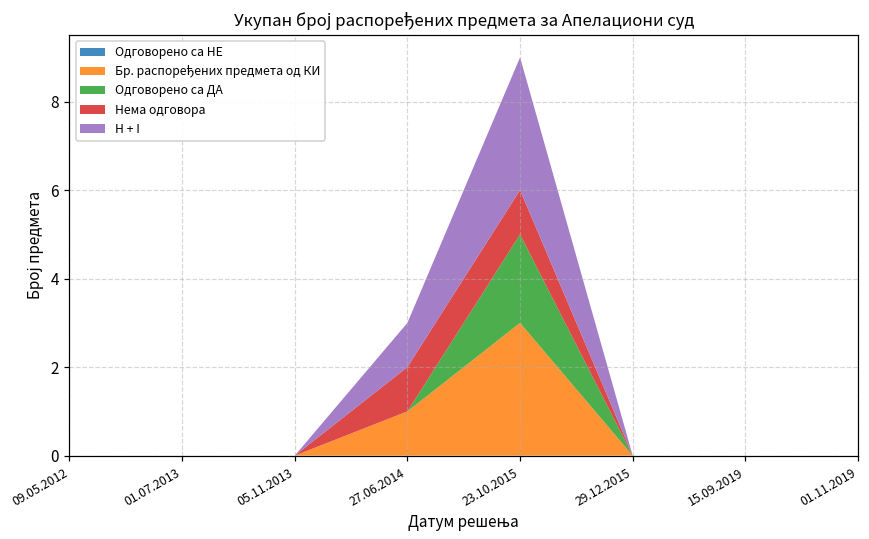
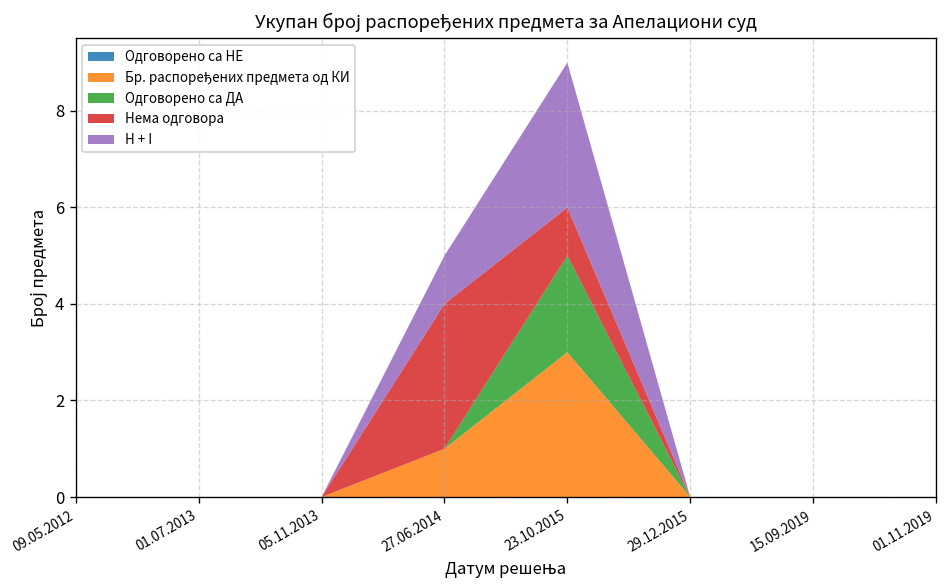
  {
    "Одговорено са НЕ": {
      "27.06.2014": 0,
      "23.10.2015": 0
    },
    "Бр. распоређених предмета од КИ": {
      "23.10.2015": 3
    },
    "Одговорено са ДА": {
      "23.10.2015": 2
    },
    "Нема одговора": {
-     "27.06.2014": 1,
+     "27.06.2014": 3,
      "23.10.2015": 1
    },
    "H + I": {
      "27.06.2014": 1,
      "23.10.2015": 3
    }
  }
